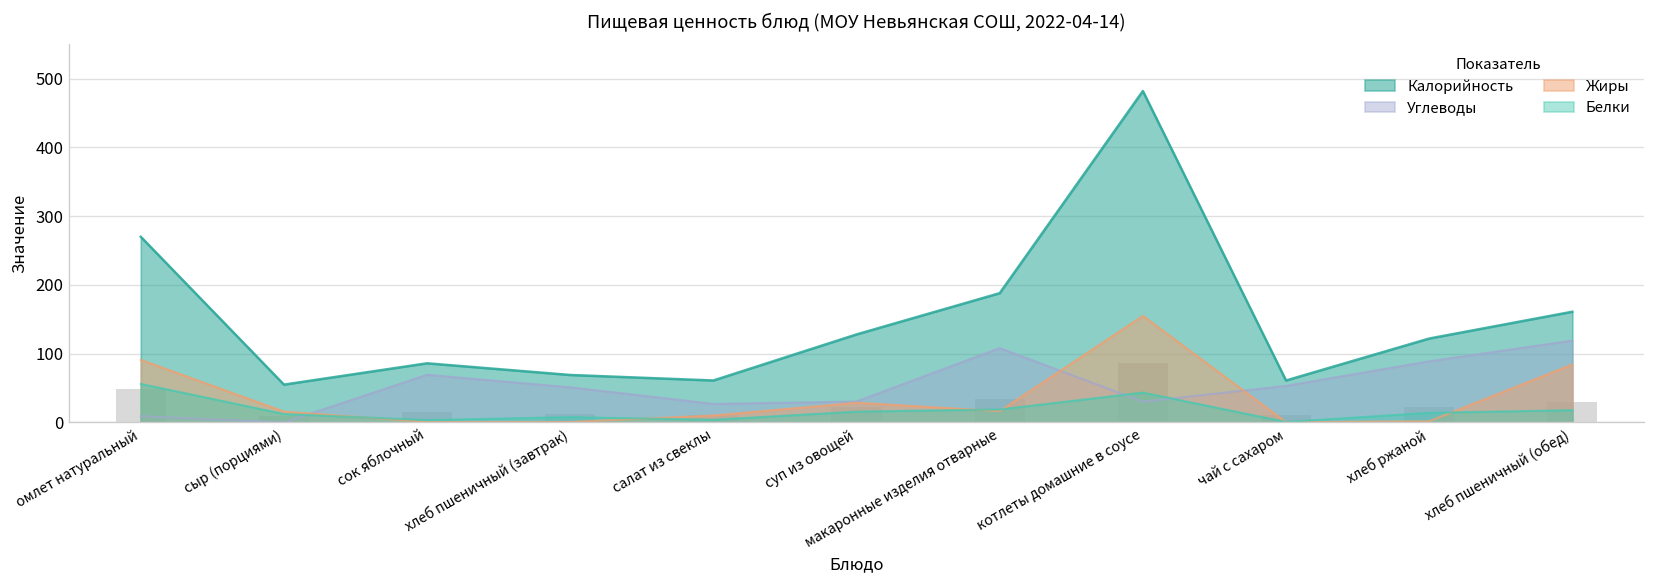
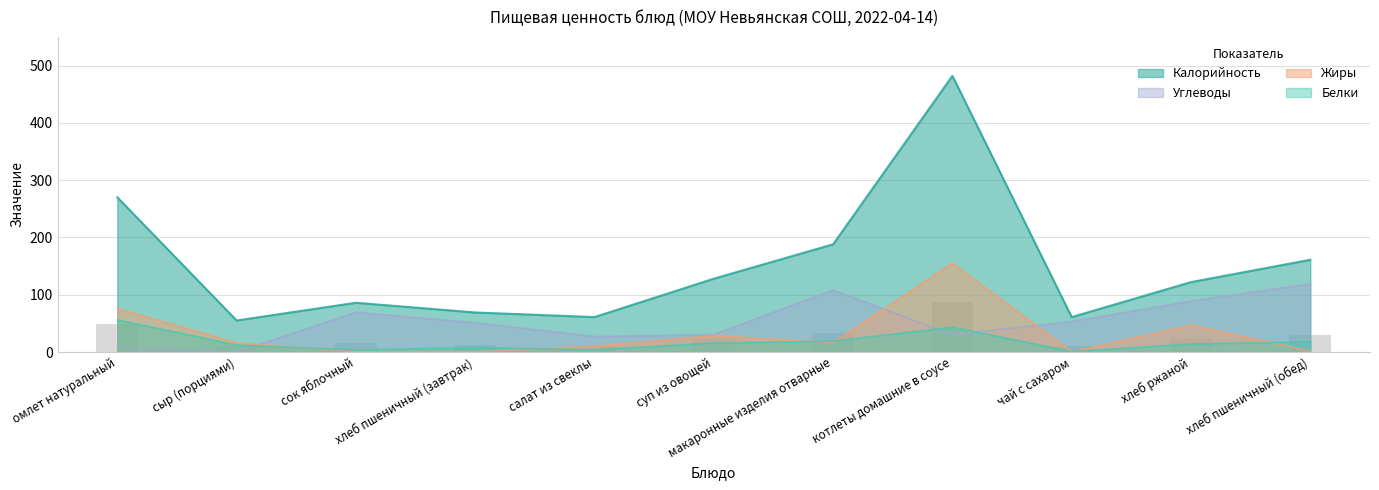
  {
    "Жиры": {
-     "омлет натуральный": 90,
+     "омлет натуральный": 80,
      "хлеб пшеничный (завтрак)": 0,
      "салат из свеклы": 10,
      "котлеты домашние в соусе": 160,
-     "хлеб ржаной": 0,
-     "хлеб пшеничный (обед)": 80
+     "хлеб ржаной": 50,
+     "хлеб пшеничный (обед)": 0
    }
  }
